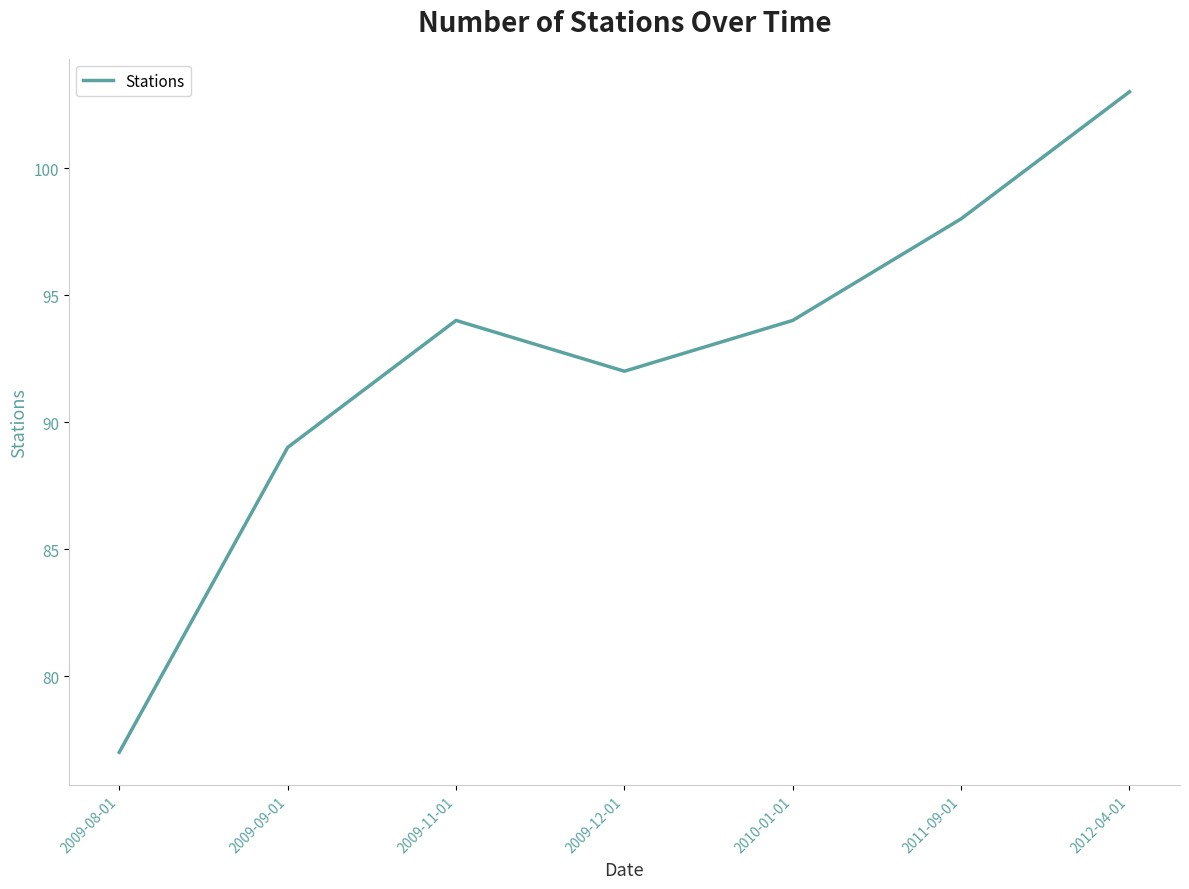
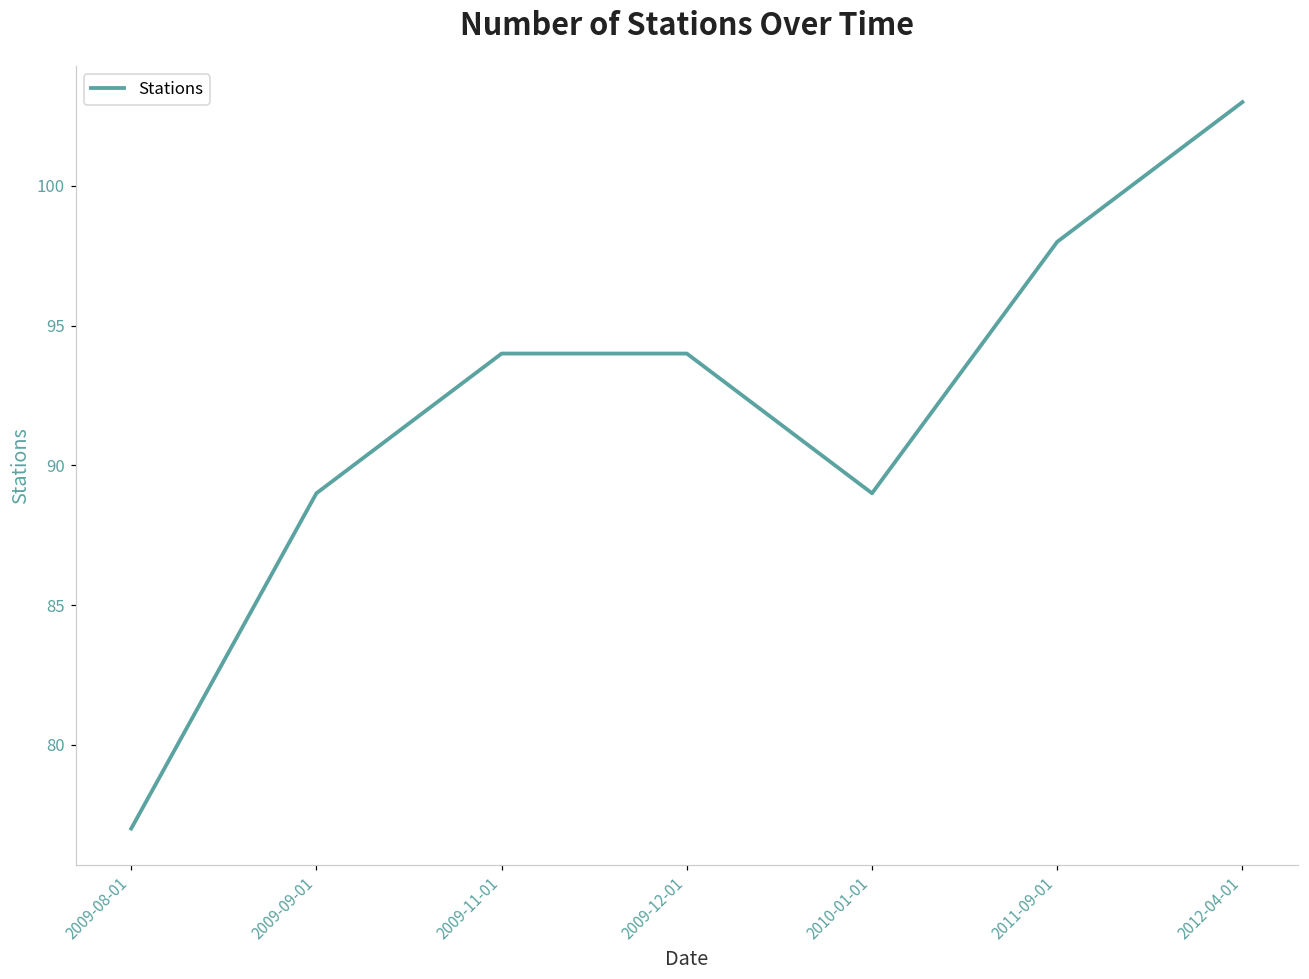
  {
    "2009-08-01": 77,
    "2009-09-01": 89,
    "2009-11-01": 94,
-   "2009-12-01": 92,
-   "2010-01-01": 94,
+   "2009-12-01": 94,
+   "2010-01-01": 89,
    "2011-09-01": 98,
    "2012-04-01": 103
  }
